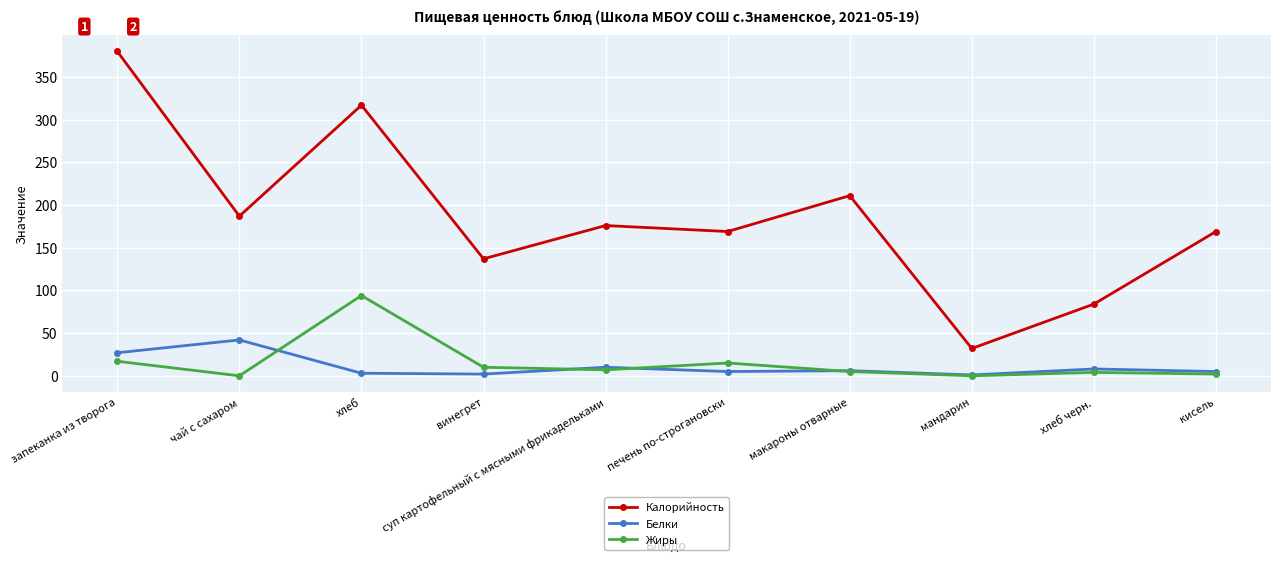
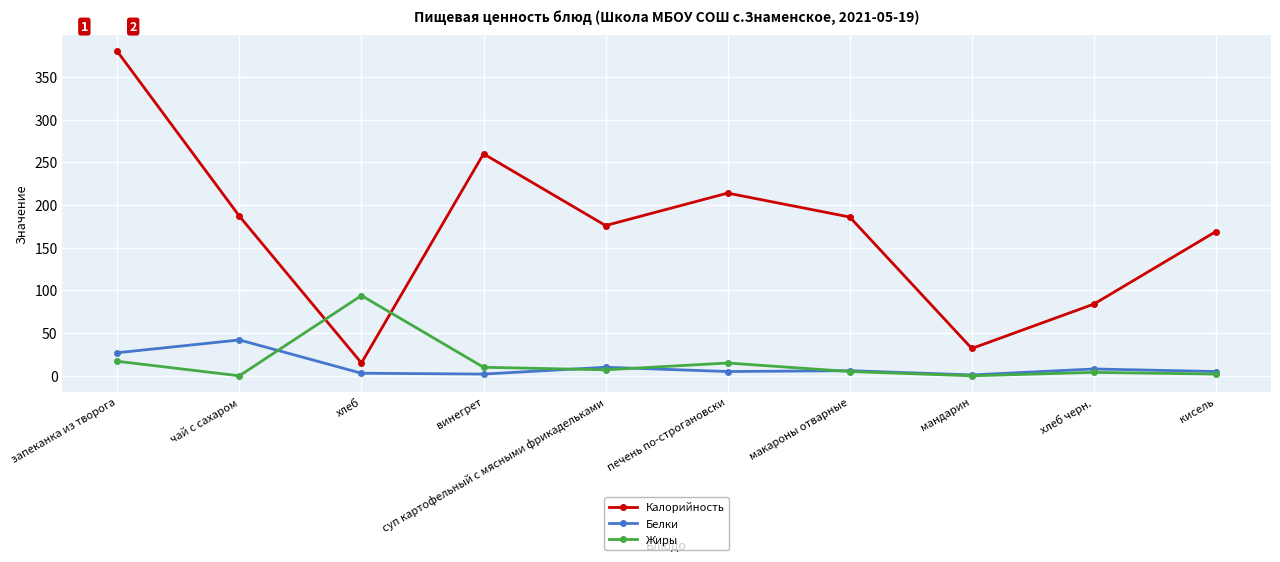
  {
    "Калорийность": {
      "чай с сахаром": 190,
-     "хлеб": 320,
-     "винегрет": 140,
+     "хлеб": 20,
+     "винегрет": 260,
      "суп картофельный с мясными фрикадельками": 180,
-     "печень по-строгановски": 170,
-     "макароны отварные": 210,
+     "печень по-строгановски": 210,
+     "макароны отварные": 190,
      "мандарин": 30,
      "хлеб черн.": 80,
      "кисель": 170
    },
    "Белки": {
      "запеканка из творога": 30,
      "чай с сахаром": 40,
      "хлеб": 0,
      "винегрет": 0,
      "печень по-строгановски": 10,
      "хлеб черн.": 10,
      "кисель": 10
    },
    "Жиры": {
      "запеканка из творога": 20,
      "чай с сахаром": 0,
      "хлеб": 90,
      "винегрет": 10,
      "печень по-строгановски": 20,
      "хлеб черн.": 0,
      "кисель": 0
    }
  }
